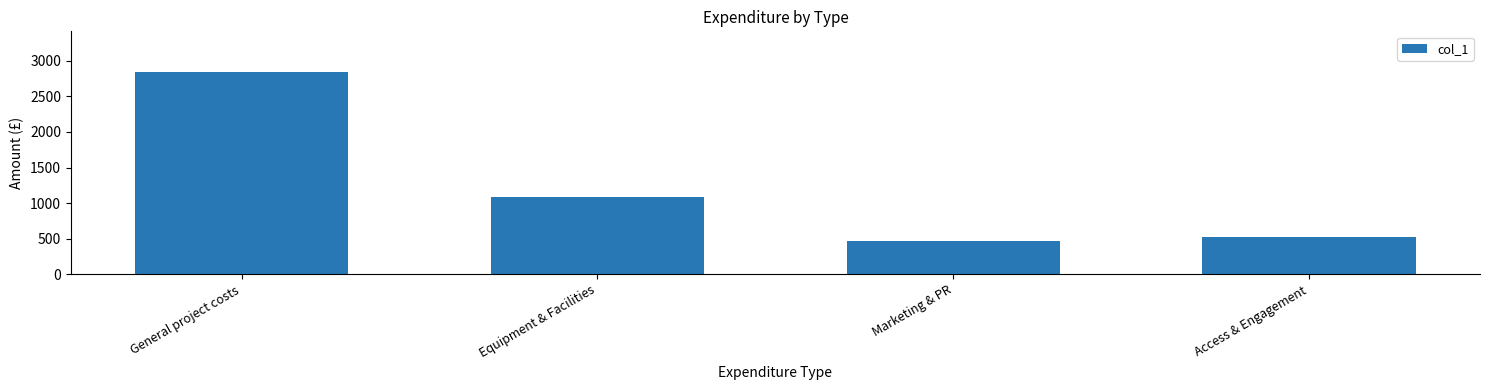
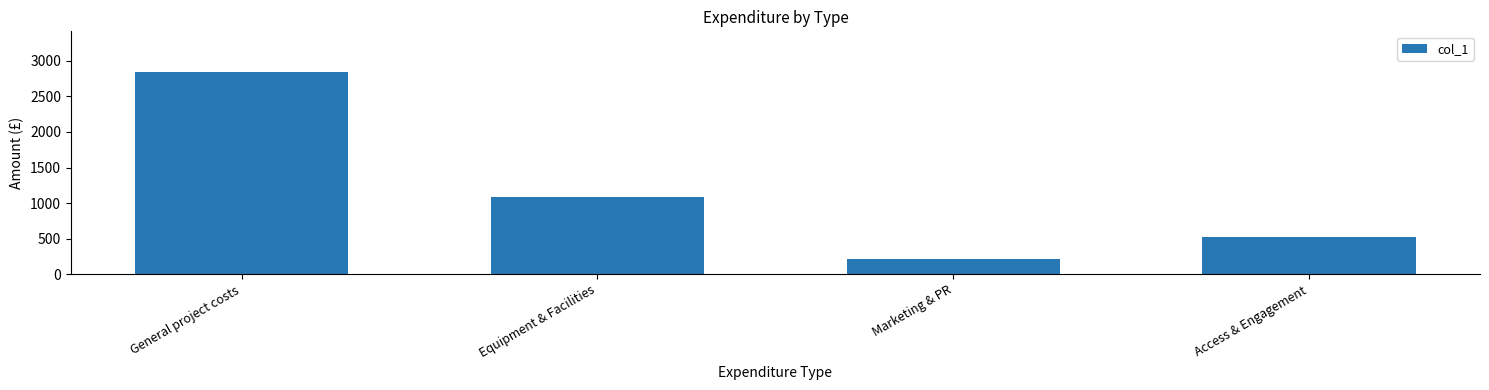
  {
    "General project costs": 2800,
    "Equipment & Facilities": 1100,
-   "Marketing & PR": 500,
+   "Marketing & PR": 200,
    "Access & Engagement": 500
  }
